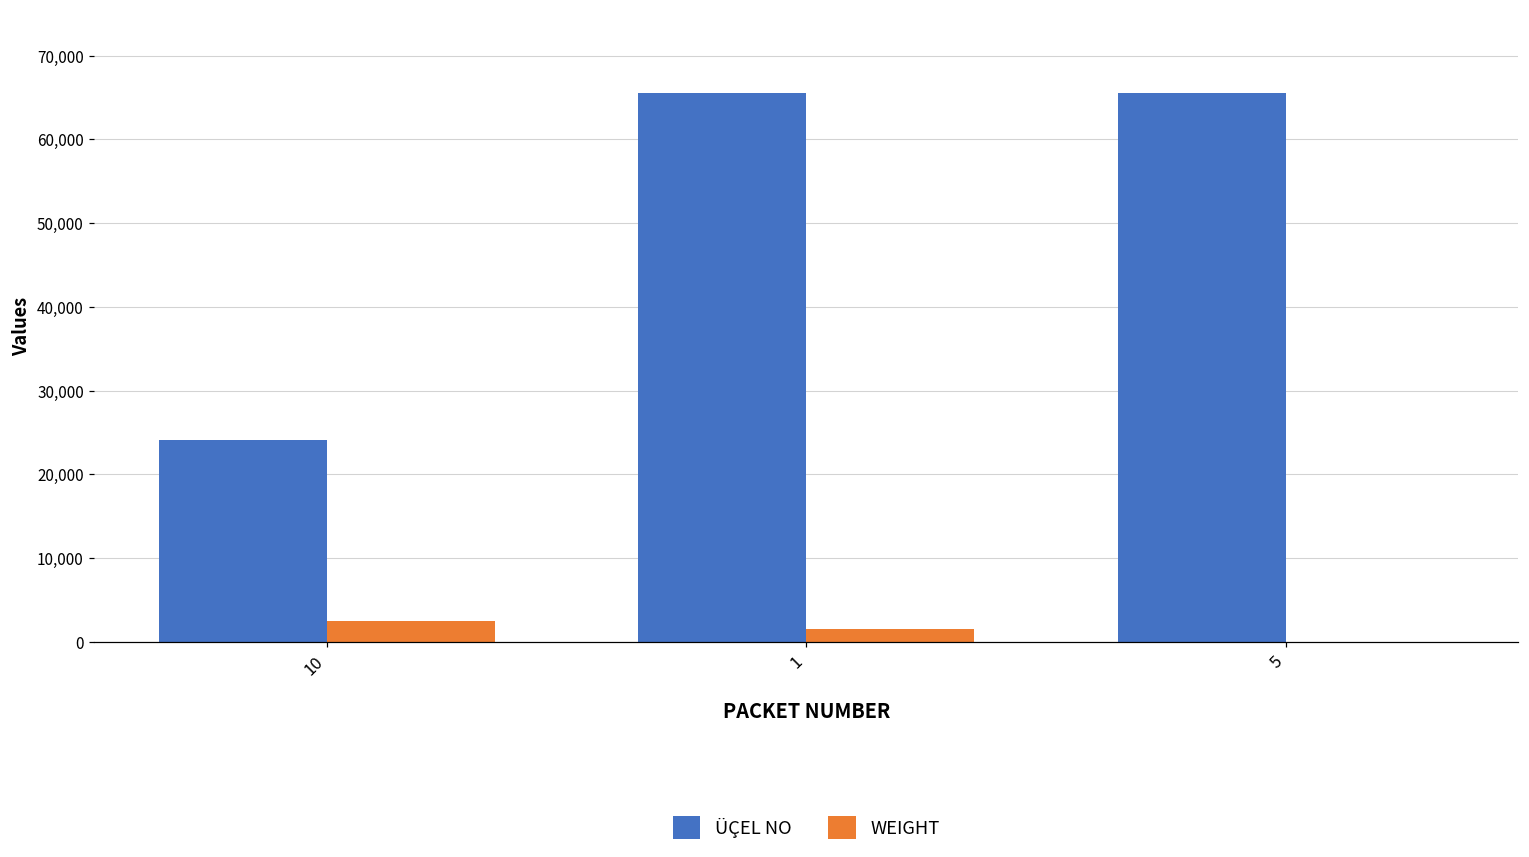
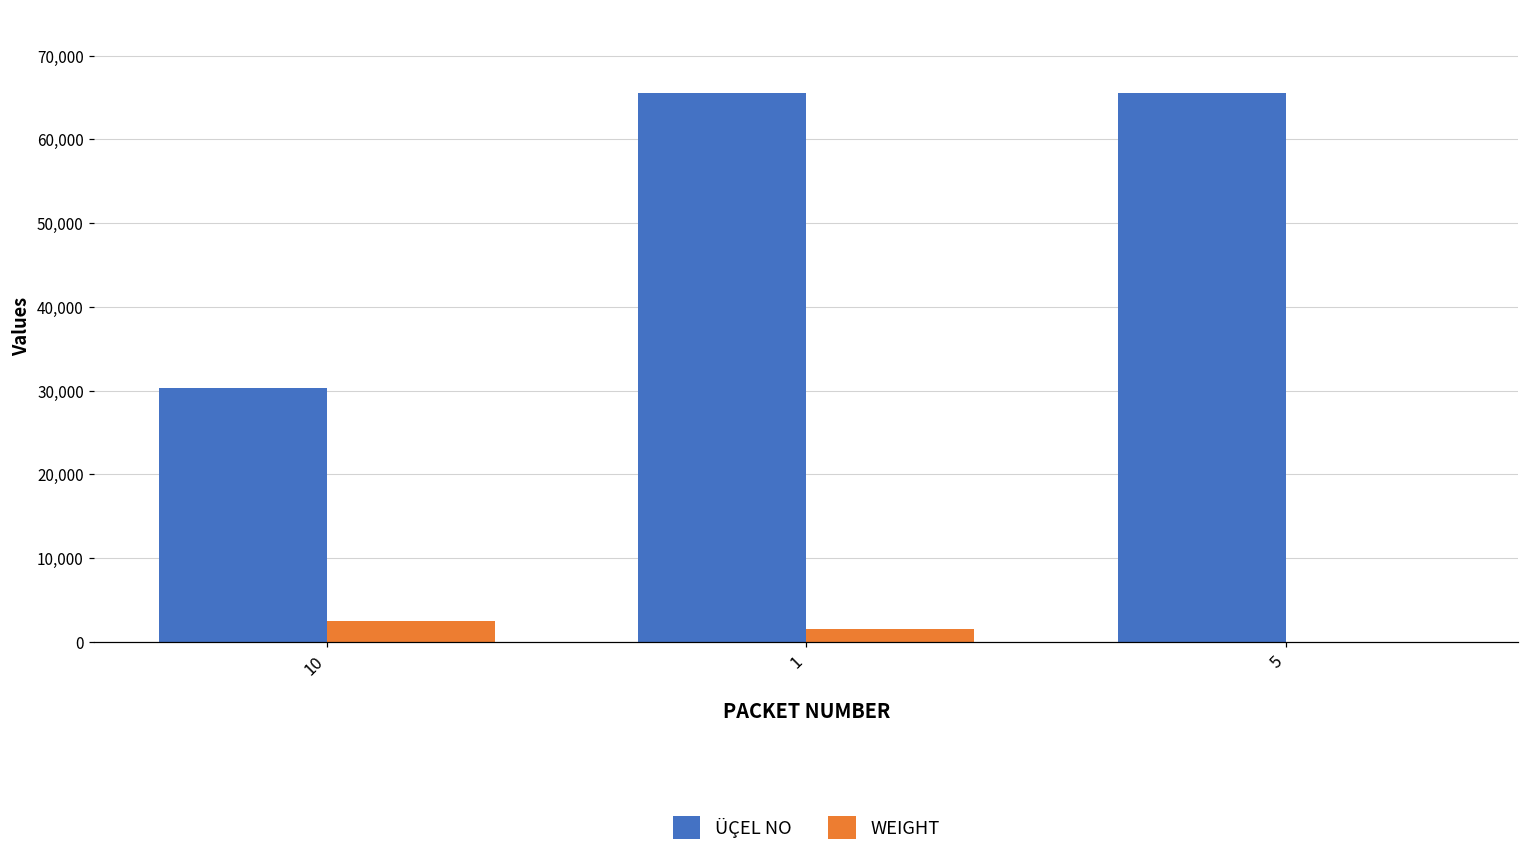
  {
    "ÜÇEL NO": {
-     "10": "24,000",
+     "10": "30,000",
      "1": "66,000",
      "5": "66,000"
    },
    "WEIGHT": {
      "10": "2,000",
      "1": "2,000"
    }
  }
